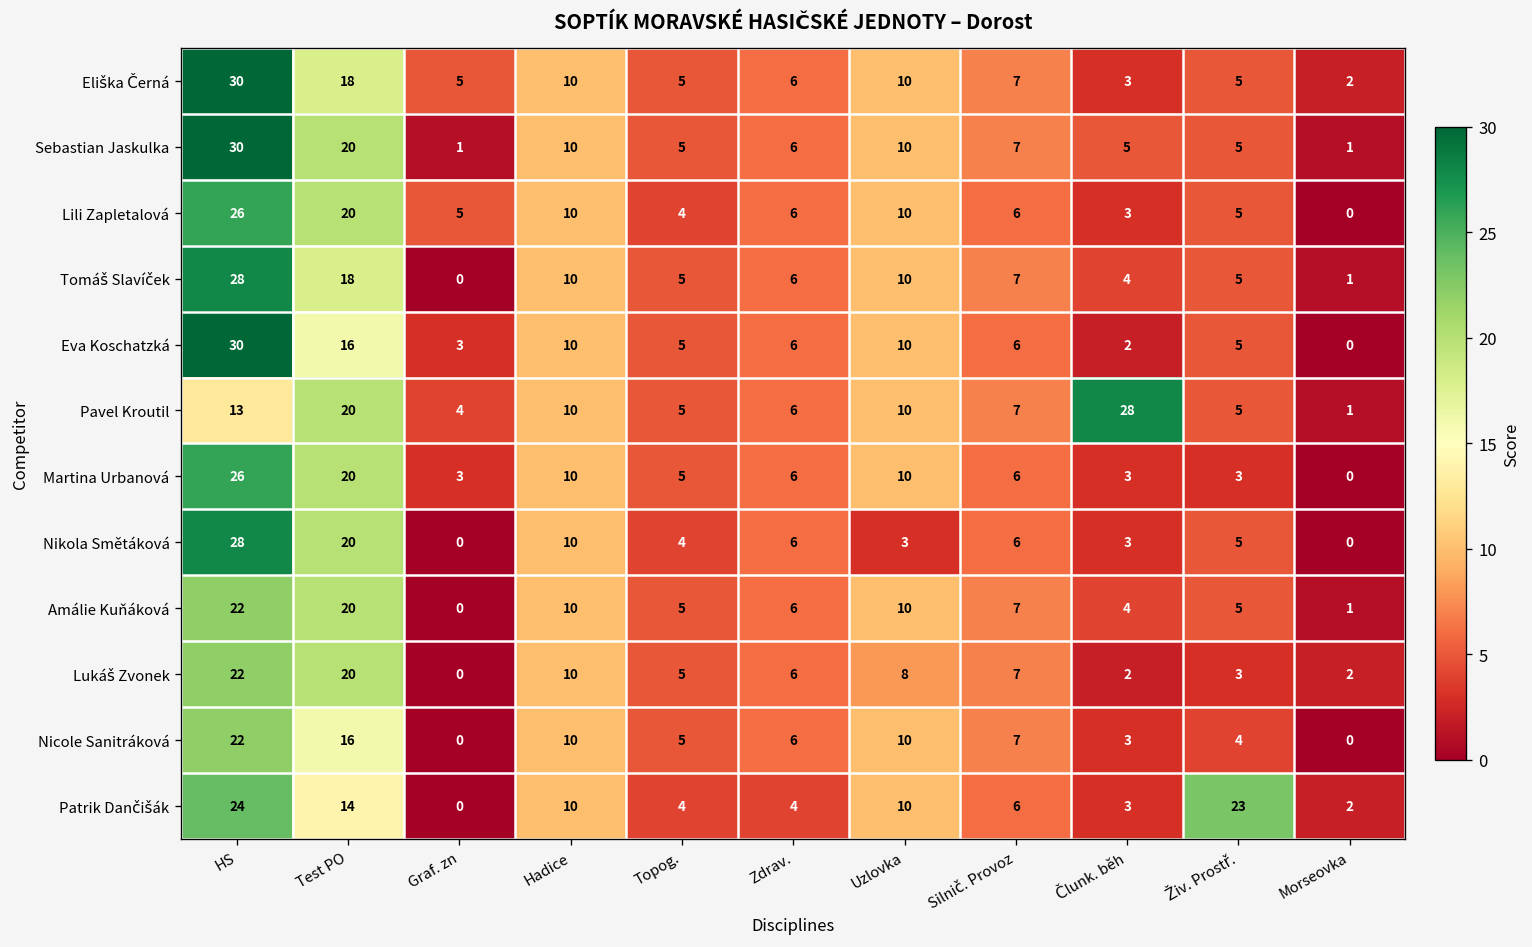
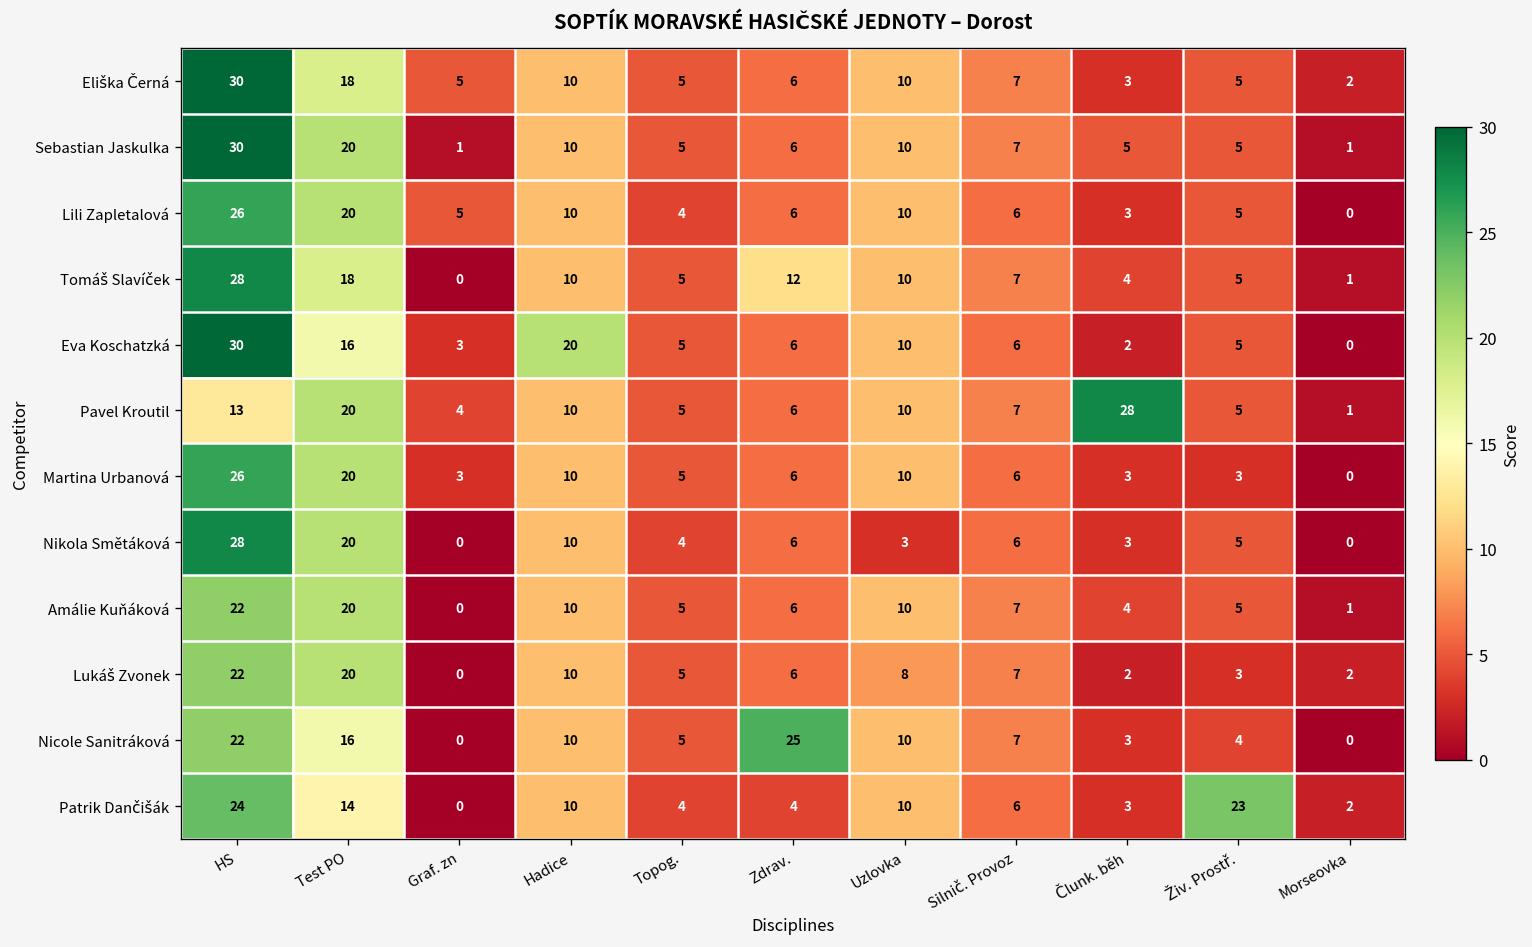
  {
    "Eliška Černá": {
      "HS": 30,
      "Test PO": 18,
      "Graf. zn": 5,
      "Hadice": 10,
      "Topog.": 5,
      "Zdrav.": 6,
      "Uzlovka": 10,
      "Silnič. Provoz": 7,
      "Člunk. běh": 3,
      "Živ. Prostř.": 5,
      "Morseovka": 2
    },
    "Sebastian Jaskulka": {
      "HS": 30,
      "Test PO": 20,
      "Graf. zn": 1,
      "Hadice": 10,
      "Topog.": 5,
      "Zdrav.": 6,
      "Uzlovka": 10,
      "Silnič. Provoz": 7,
      "Člunk. běh": 5,
      "Živ. Prostř.": 5,
      "Morseovka": 1
    },
    "Lili Zapletalová": {
      "HS": 26,
      "Test PO": 20,
      "Graf. zn": 5,
      "Hadice": 10,
      "Topog.": 4,
      "Zdrav.": 6,
      "Uzlovka": 10,
      "Silnič. Provoz": 6,
      "Člunk. běh": 3,
      "Živ. Prostř.": 5,
      "Morseovka": 0
    },
    "Tomáš Slavíček": {
      "HS": 28,
      "Test PO": 18,
      "Graf. zn": 0,
      "Hadice": 10,
      "Topog.": 5,
-     "Zdrav.": 6,
+     "Zdrav.": 12,
      "Uzlovka": 10,
      "Silnič. Provoz": 7,
      "Člunk. běh": 4,
      "Živ. Prostř.": 5,
      "Morseovka": 1
    },
    "Eva Koschatzká": {
      "HS": 30,
      "Test PO": 16,
      "Graf. zn": 3,
-     "Hadice": 10,
+     "Hadice": 20,
      "Topog.": 5,
      "Zdrav.": 6,
      "Uzlovka": 10,
      "Silnič. Provoz": 6,
      "Člunk. běh": 2,
      "Živ. Prostř.": 5,
      "Morseovka": 0
    },
    "Pavel Kroutil": {
      "HS": 13,
      "Test PO": 20,
      "Graf. zn": 4,
      "Hadice": 10,
      "Topog.": 5,
      "Zdrav.": 6,
      "Uzlovka": 10,
      "Silnič. Provoz": 7,
      "Člunk. běh": 28,
      "Živ. Prostř.": 5,
      "Morseovka": 1
    },
    "Martina Urbanová": {
      "HS": 26,
      "Test PO": 20,
      "Graf. zn": 3,
      "Hadice": 10,
      "Topog.": 5,
      "Zdrav.": 6,
      "Uzlovka": 10,
      "Silnič. Provoz": 6,
      "Člunk. běh": 3,
      "Živ. Prostř.": 3,
      "Morseovka": 0
    },
    "Nikola Smětáková": {
      "HS": 28,
      "Test PO": 20,
      "Graf. zn": 0,
      "Hadice": 10,
      "Topog.": 4,
      "Zdrav.": 6,
      "Uzlovka": 3,
      "Silnič. Provoz": 6,
      "Člunk. běh": 3,
      "Živ. Prostř.": 5,
      "Morseovka": 0
    },
    "Amálie Kuňáková": {
      "HS": 22,
      "Test PO": 20,
      "Graf. zn": 0,
      "Hadice": 10,
      "Topog.": 5,
      "Zdrav.": 6,
      "Uzlovka": 10,
      "Silnič. Provoz": 7,
      "Člunk. běh": 4,
      "Živ. Prostř.": 5,
      "Morseovka": 1
    },
    "Lukáš Zvonek": {
      "HS": 22,
      "Test PO": 20,
      "Graf. zn": 0,
      "Hadice": 10,
      "Topog.": 5,
      "Zdrav.": 6,
      "Uzlovka": 8,
      "Silnič. Provoz": 7,
      "Člunk. běh": 2,
      "Živ. Prostř.": 3,
      "Morseovka": 2
    },
    "Nicole Sanitráková": {
      "HS": 22,
      "Test PO": 16,
      "Graf. zn": 0,
      "Hadice": 10,
      "Topog.": 5,
-     "Zdrav.": 6,
+     "Zdrav.": 25,
      "Uzlovka": 10,
      "Silnič. Provoz": 7,
      "Člunk. běh": 3,
      "Živ. Prostř.": 4,
      "Morseovka": 0
    },
    "Patrik Dančišák": {
      "HS": 24,
      "Test PO": 14,
      "Graf. zn": 0,
      "Hadice": 10,
      "Topog.": 4,
      "Zdrav.": 4,
      "Uzlovka": 10,
      "Silnič. Provoz": 6,
      "Člunk. běh": 3,
      "Živ. Prostř.": 23,
      "Morseovka": 2
    }
  }
